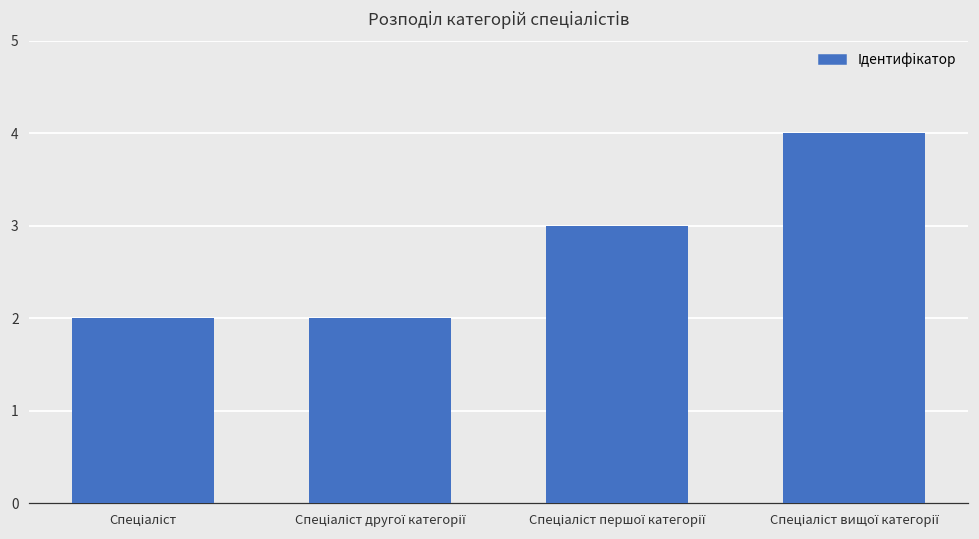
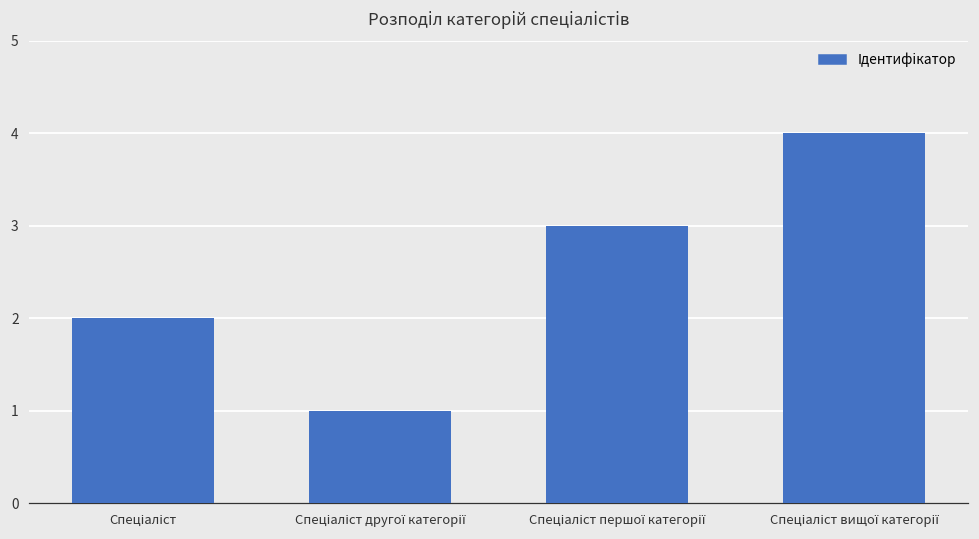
  {
    "Спеціаліст": 2,
-   "Спеціаліст другої категорії": 2,
+   "Спеціаліст другої категорії": 1,
    "Спеціаліст першої категорії": 3,
    "Спеціаліст вищої категорії": 4
  }
